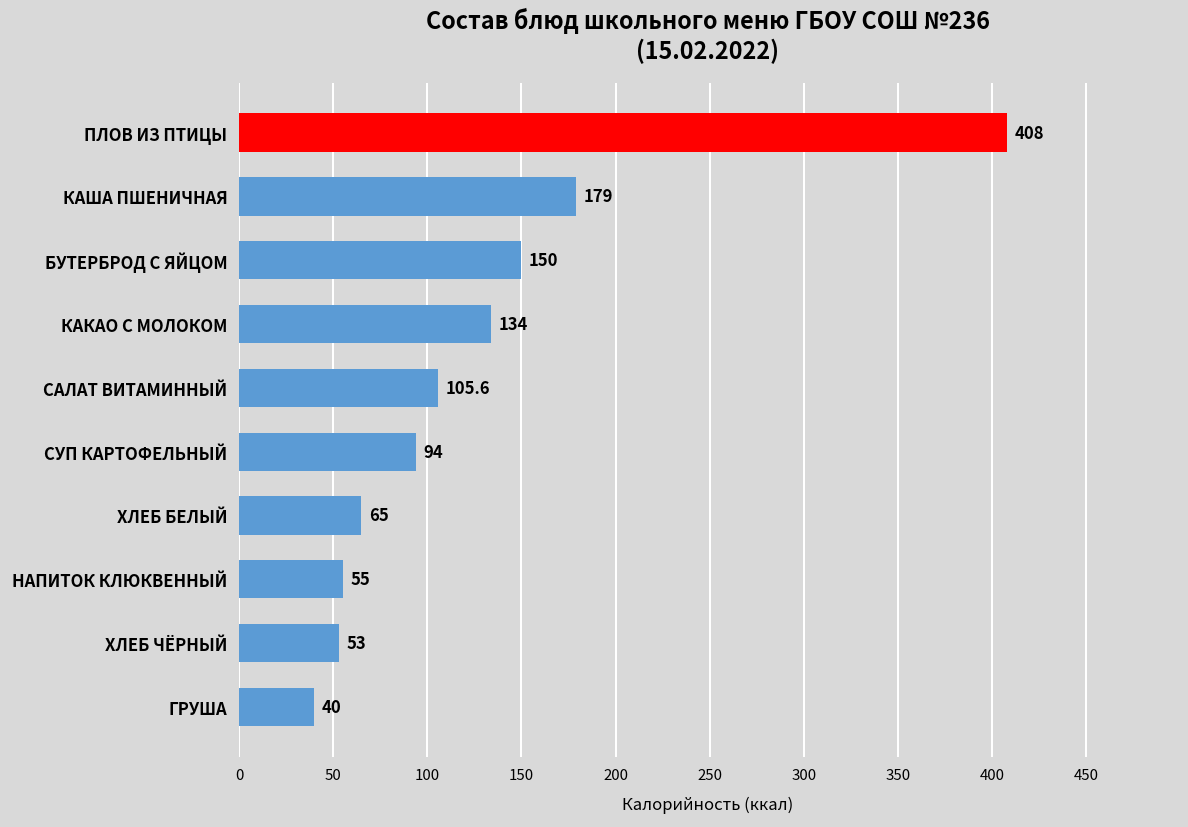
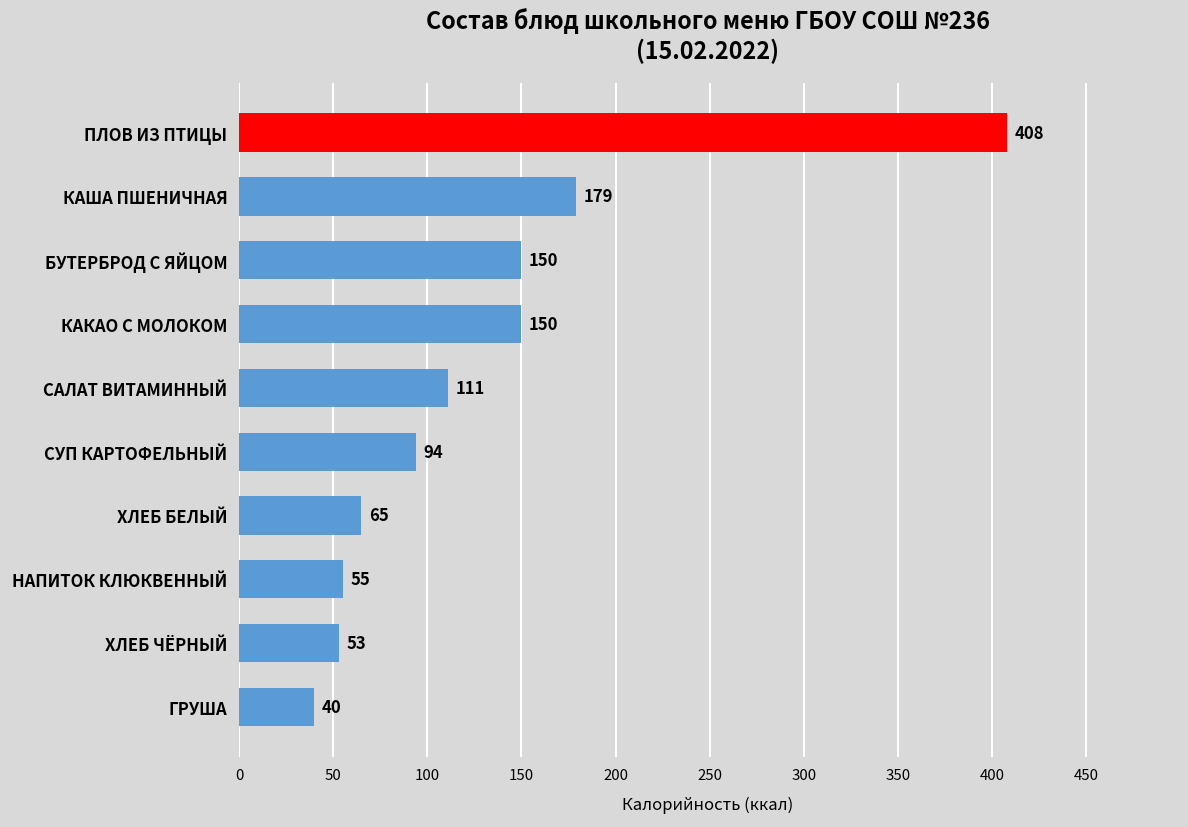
  {
    "ПЛОВ ИЗ ПТИЦЫ": 408,
    "КАША ПШЕНИЧНАЯ": 179,
    "БУТЕРБРОД С ЯЙЦОМ": 150,
-   "КАКАО С МОЛОКОМ": 134,
-   "САЛАТ ВИТАМИННЫЙ": 105.6,
+   "КАКАО С МОЛОКОМ": 150,
+   "САЛАТ ВИТАМИННЫЙ": 111,
    "СУП КАРТОФЕЛЬНЫЙ": 94,
    "ХЛЕБ БЕЛЫЙ": 65,
    "НАПИТОК КЛЮКВЕННЫЙ": 55,
    "ХЛЕБ ЧЁРНЫЙ": 53,
    "ГРУША": 40
  }
